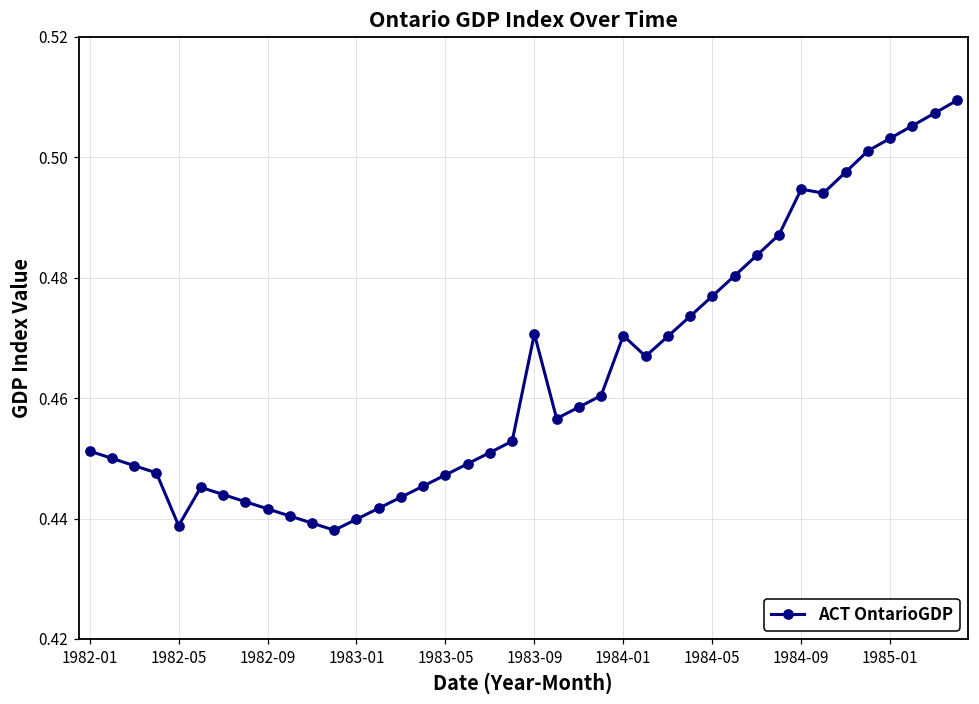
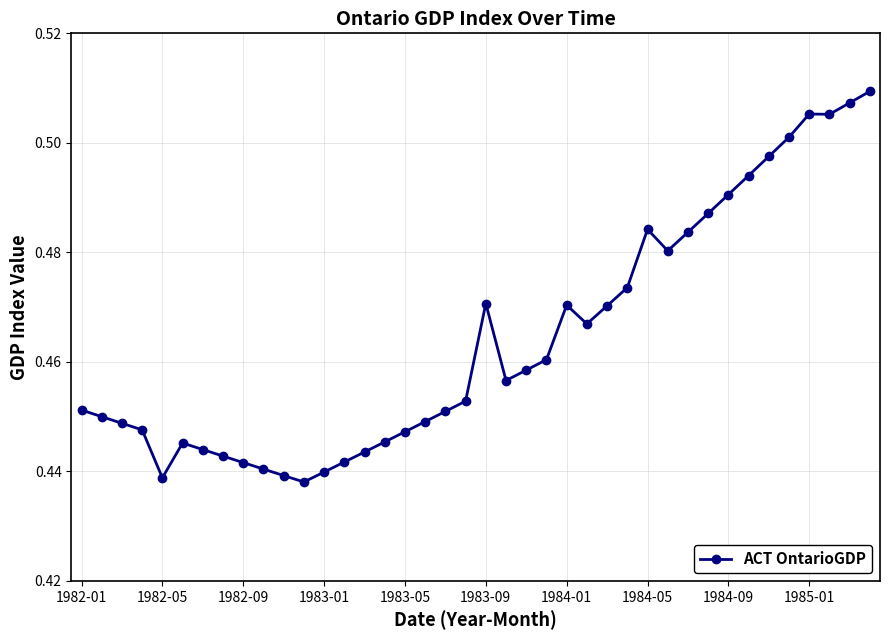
  {
    "1982-01": 0.451,
    "1982-05": 0.439,
    "1982-09": 0.442,
    "1983-01": 0.440,
    "1983-05": 0.447,
    "1983-09": 0.471,
    "1984-01": 0.470,
-   "1984-05": 0.477,
-   "1984-09": 0.495,
-   "1985-01": 0.503
+   "1984-05": 0.484,
+   "1984-09": 0.491,
+   "1985-01": 0.505
  }
